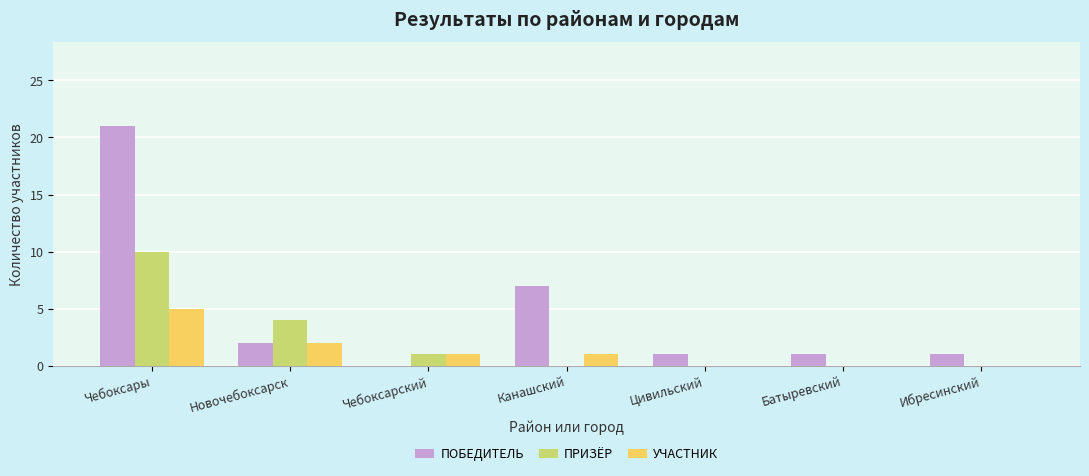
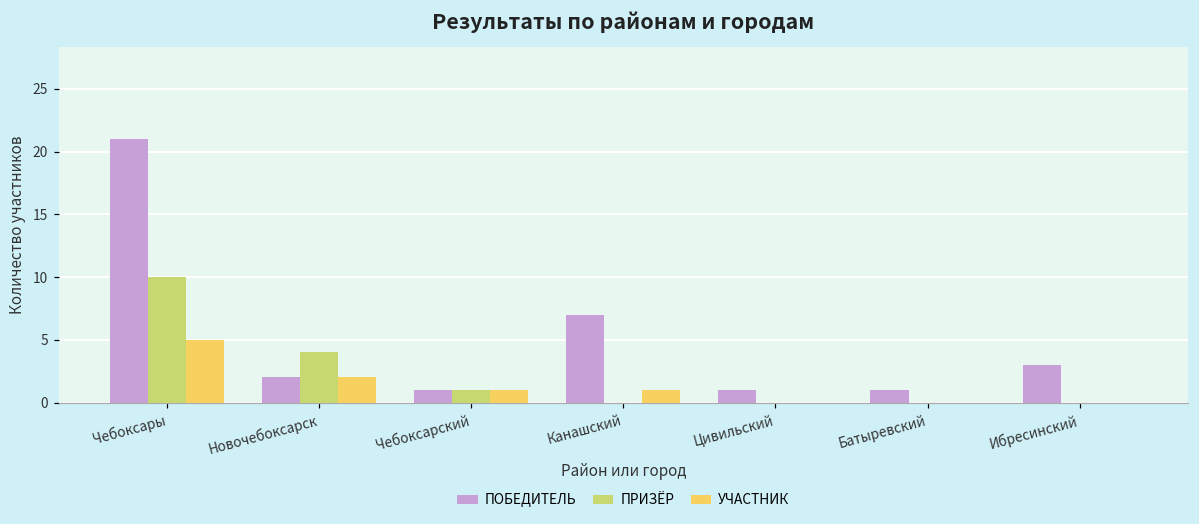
  {
    "ПОБЕДИТЕЛЬ": {
      "Чебоксары": 21,
      "Новочебоксарск": 2,
-     "Чебоксарский": 0,
+     "Чебоксарский": 1,
      "Канашский": 7,
      "Цивильский": 1,
      "Батыревский": 1,
-     "Ибресинский": 1
+     "Ибресинский": 3
    }
  }
